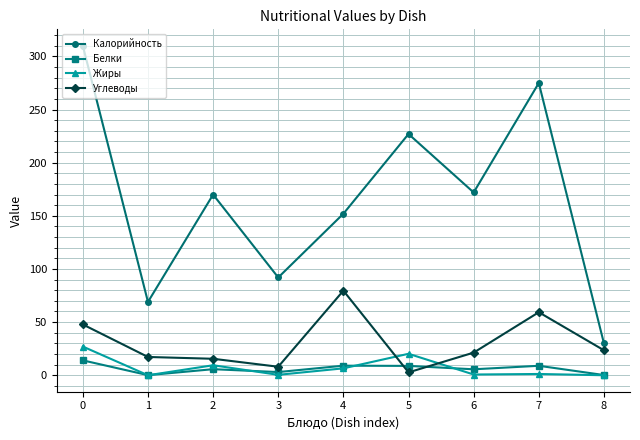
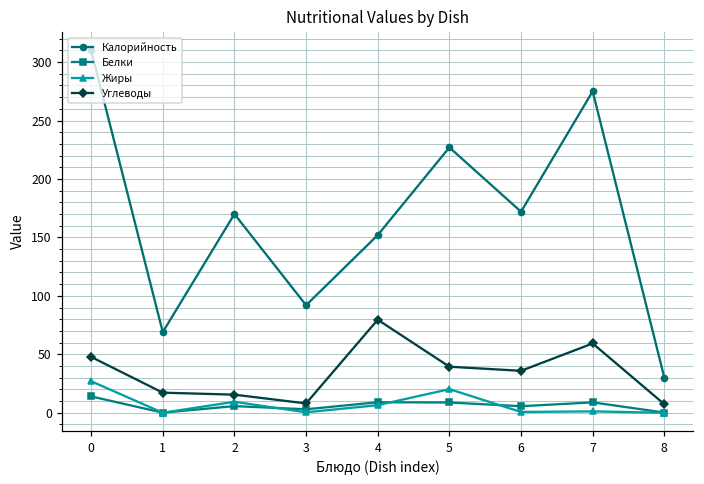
  {
    "Углеводы": {
      "0": 48,
      "1": 17,
      "2": 16,
      "3": 8,
      "4": 80,
-     "5": 3,
-     "6": 21,
+     "5": 39,
+     "6": 36,
      "7": 59,
-     "8": 24
+     "8": 7
    }
  }
